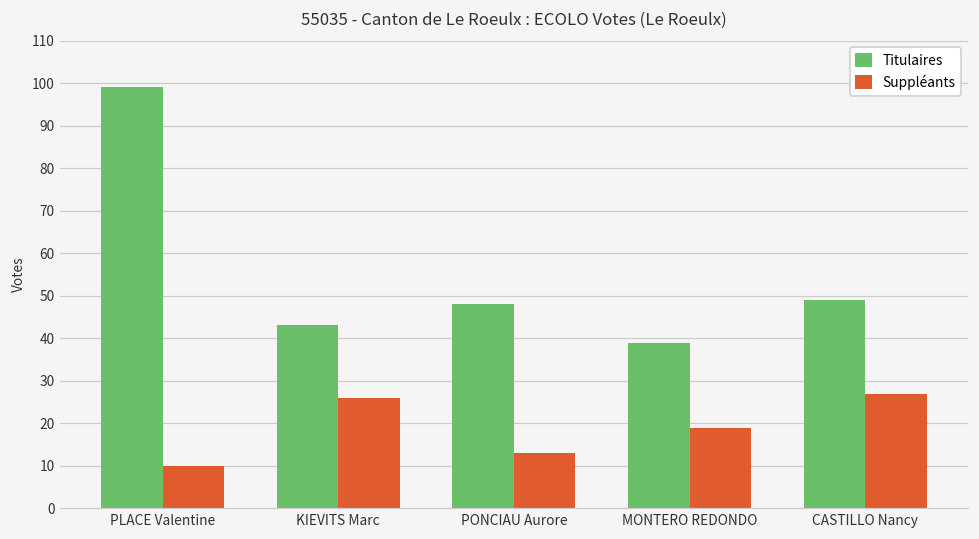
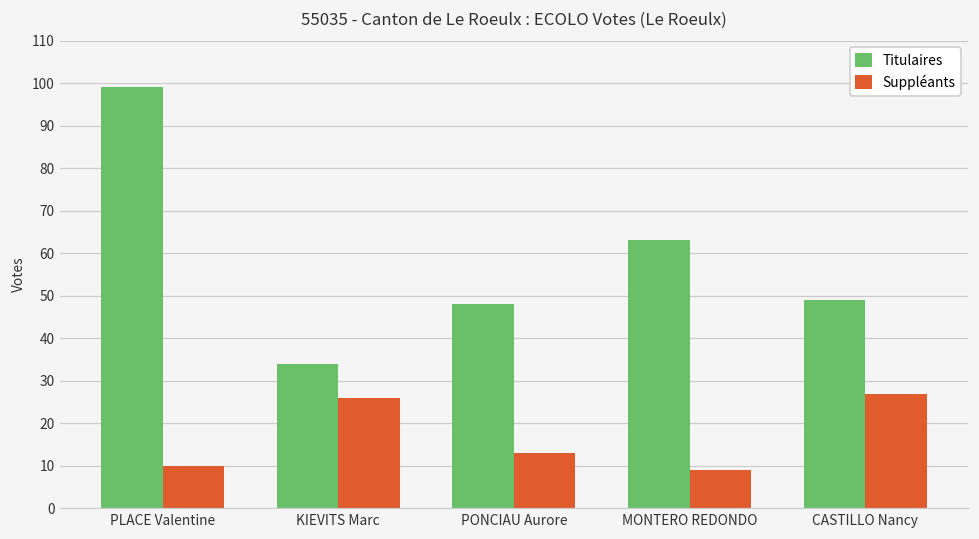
  {
    "Titulaires": {
      "PLACE Valentine": 99,
-     "KIEVITS Marc": 43,
+     "KIEVITS Marc": 34,
      "PONCIAU Aurore": 48,
-     "MONTERO REDONDO": 39,
+     "MONTERO REDONDO": 63,
      "CASTILLO Nancy": 49
    },
    "Suppléants": {
      "PLACE Valentine": 10,
      "KIEVITS Marc": 26,
      "PONCIAU Aurore": 13,
-     "MONTERO REDONDO": 19,
+     "MONTERO REDONDO": 9,
      "CASTILLO Nancy": 27
    }
  }
